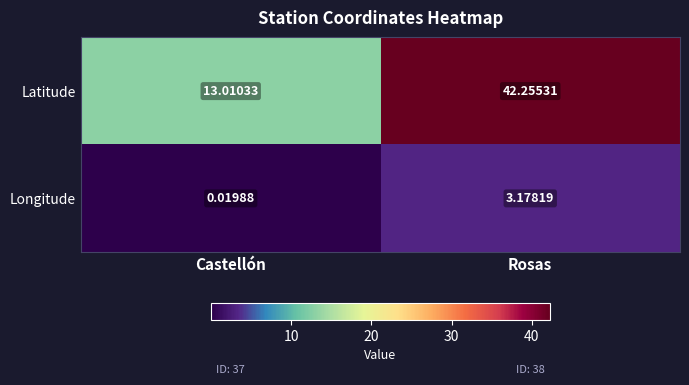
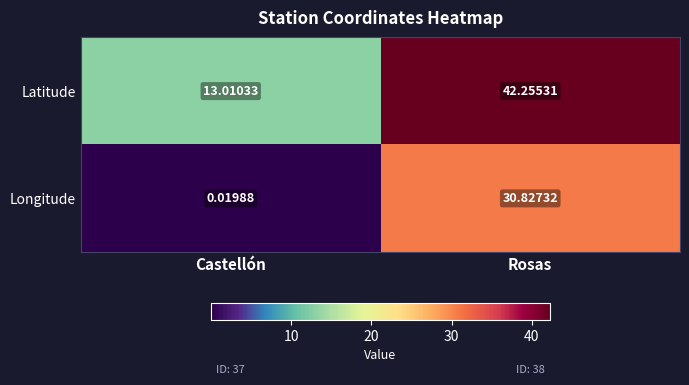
  {
    "Longitude": {
-     "Rosas": 3.17819
+     "Rosas": 30.82732
    }
  }
